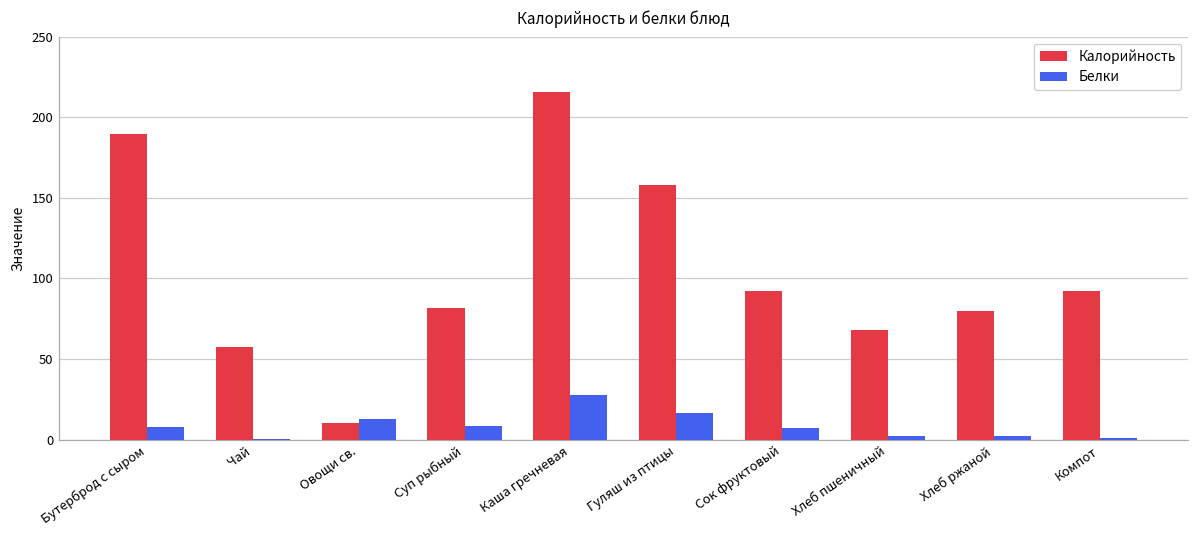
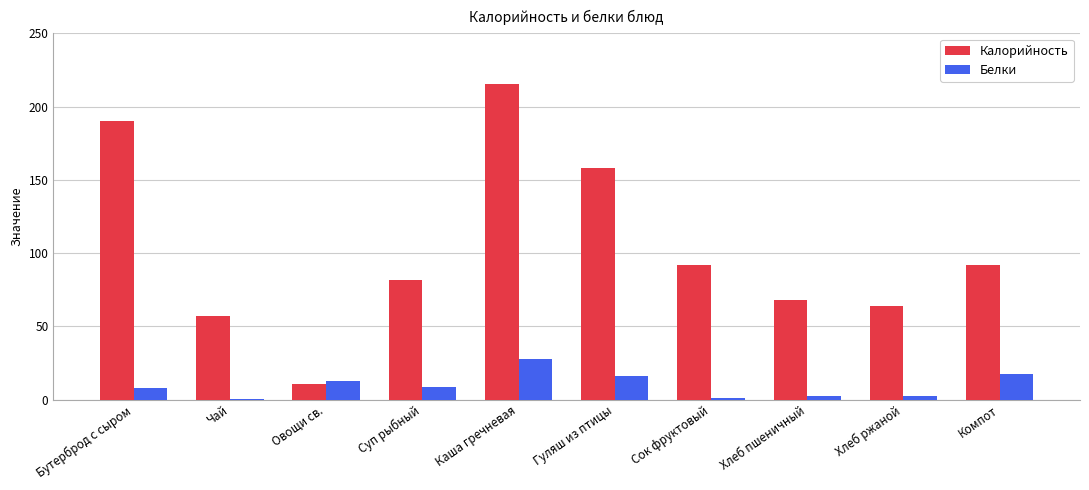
  {
    "Калорийность": {
      "Бутерброд с сыром": 190,
      "Чай": 57,
      "Овощи св.": 11,
      "Суп рыбный": 81,
      "Каша гречневая": 215,
      "Гуляш из птицы": 158,
      "Сок фруктовый": 92,
      "Хлеб пшеничный": 68,
-     "Хлеб ржаной": 80,
+     "Хлеб ржаной": 64,
      "Компот": 92
    },
    "Белки": {
      "Бутерброд с сыром": 8,
      "Овощи св.": 13,
      "Суп рыбный": 8,
      "Каша гречневая": 28,
      "Гуляш из птицы": 16,
-     "Сок фруктовый": 7,
+     "Сок фруктовый": 1,
      "Хлеб пшеничный": 2,
      "Хлеб ржаной": 2,
-     "Компот": 1
+     "Компот": 17
    }
  }
